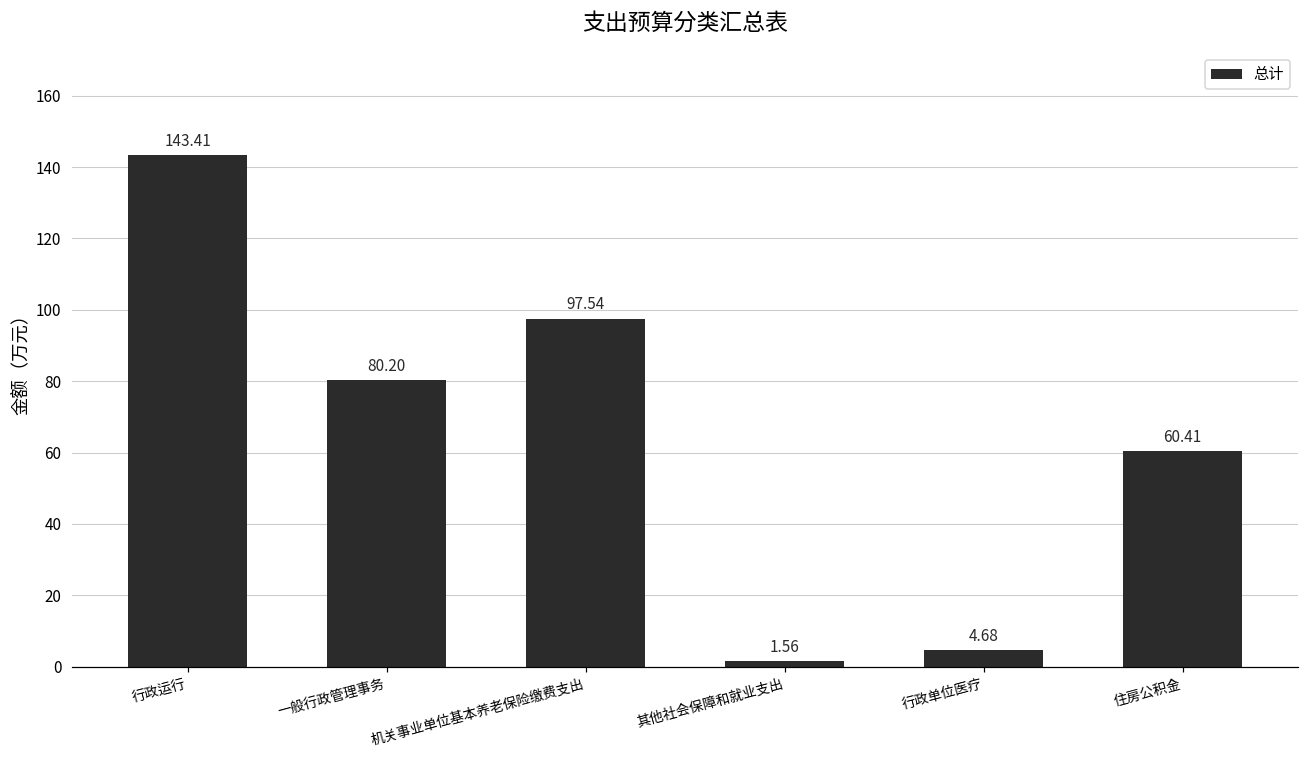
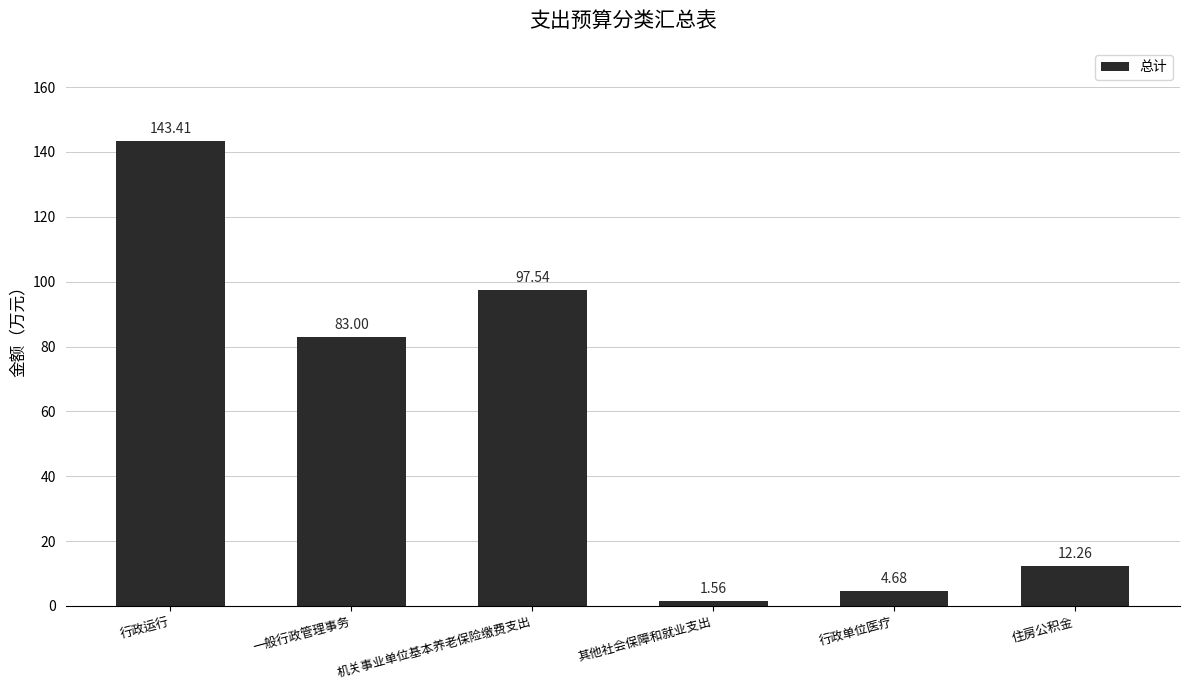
  {
    "行政运行": 143.41,
-   "一般行政管理事务": 80.20,
+   "一般行政管理事务": 83.00,
    "机关事业单位基本养老保险缴费支出": 97.54,
    "其他社会保障和就业支出": 1.56,
    "行政单位医疗": 4.68,
-   "住房公积金": 60.41
+   "住房公积金": 12.26
  }
